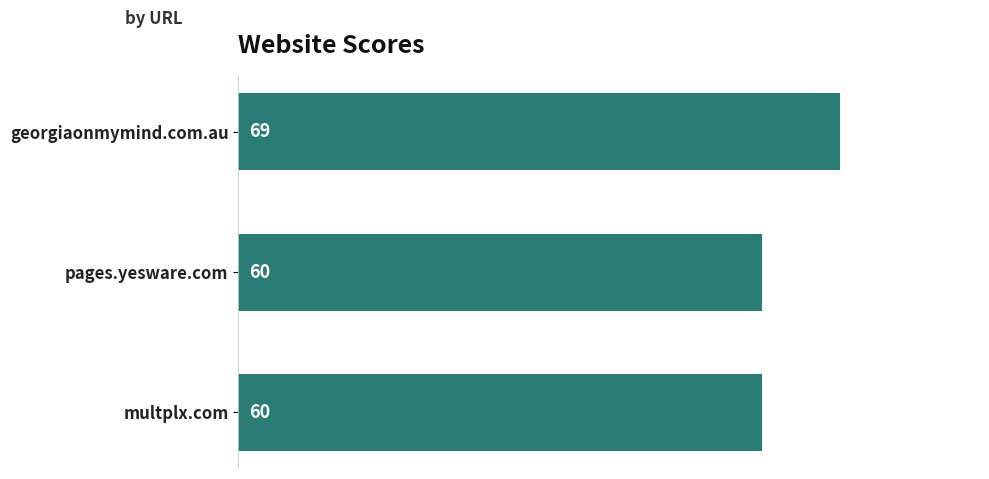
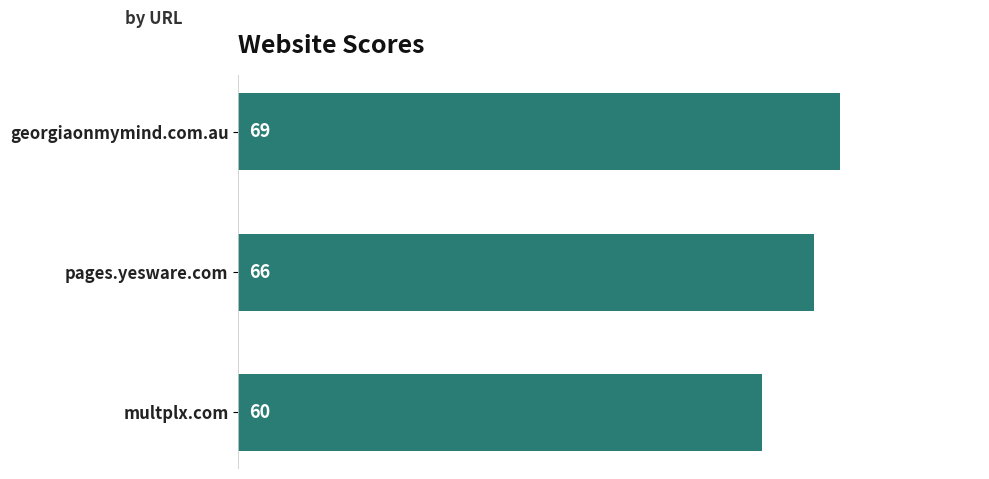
  {
    "georgiaonmymind.com.au": 69,
-   "pages.yesware.com": 60,
+   "pages.yesware.com": 66,
    "multplx.com": 60
  }
